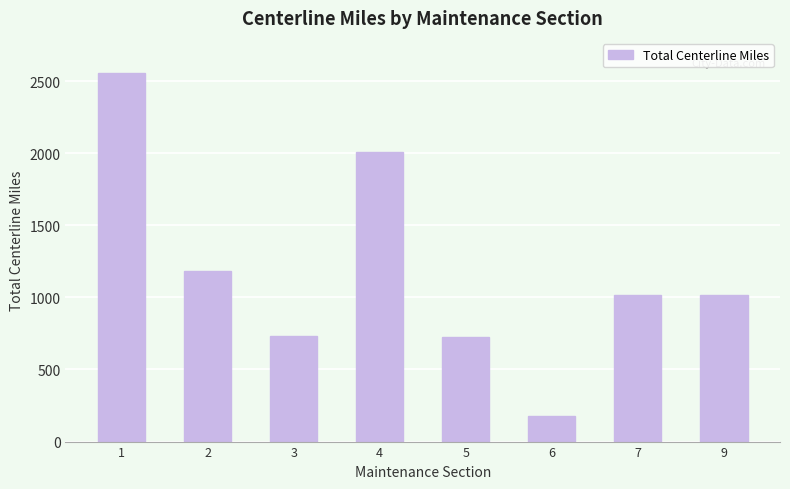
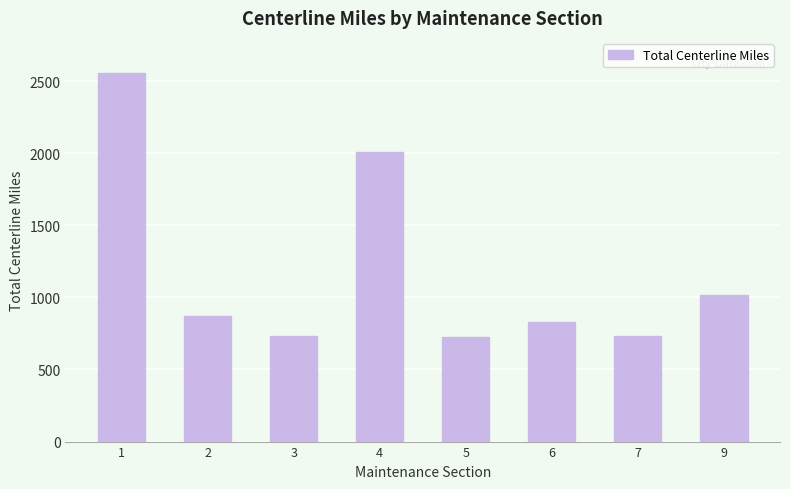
  {
    "1": 2560,
-   "2": 1190,
+   "2": 870,
    "3": 730,
    "4": 2010,
    "5": 730,
-   "6": 180,
-   "7": 1020,
+   "6": 830,
+   "7": 730,
    "9": 1010
  }
